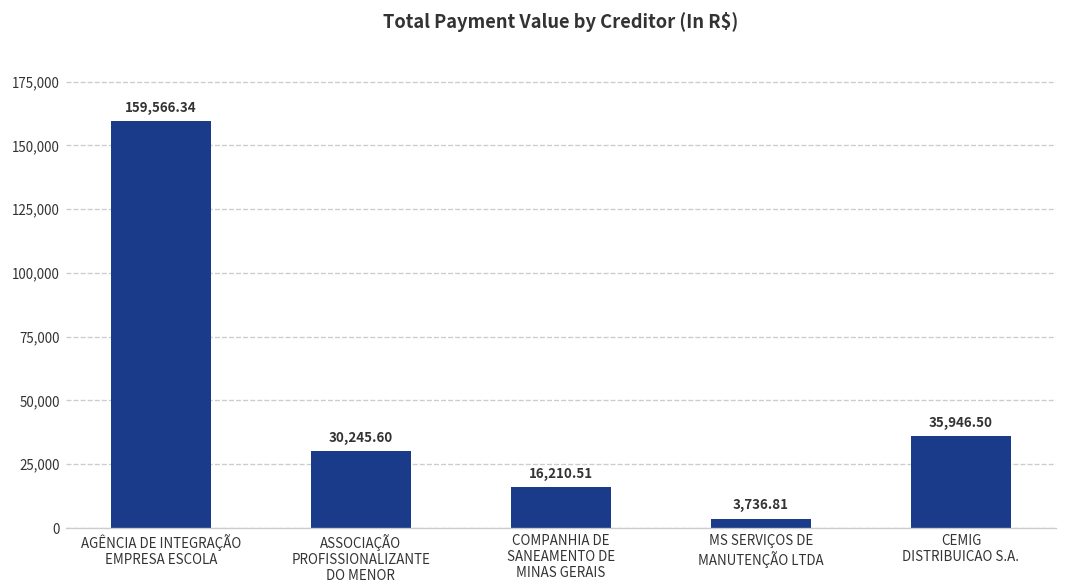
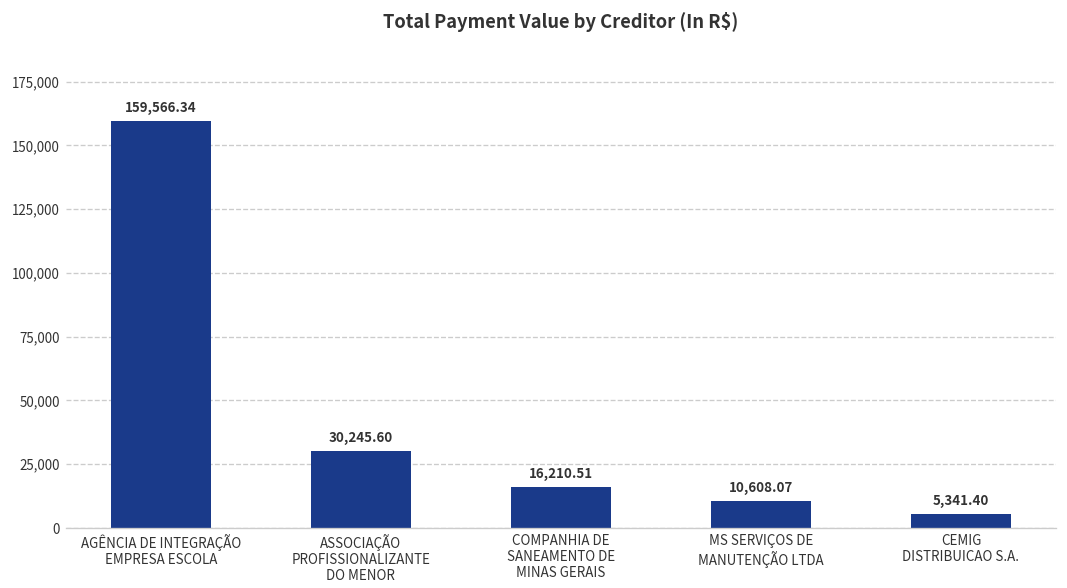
  {
    "AGÊNCIA DE INTEGRAÇÃO EMPRESA ESCOLA": "159,566.34",
    "ASSOCIAÇÃO PROFISSIONALIZANTE DO MENOR": "30,245.60",
    "COMPANHIA DE SANEAMENTO DE MINAS GERAIS": "16,210.51",
-   "MS SERVIÇOS DE MANUTENÇÃO LTDA": "3,736.81",
-   "CEMIG DISTRIBUICAO S.A.": "35,946.50"
+   "MS SERVIÇOS DE MANUTENÇÃO LTDA": "10,608.07",
+   "CEMIG DISTRIBUICAO S.A.": "5,341.40"
  }
